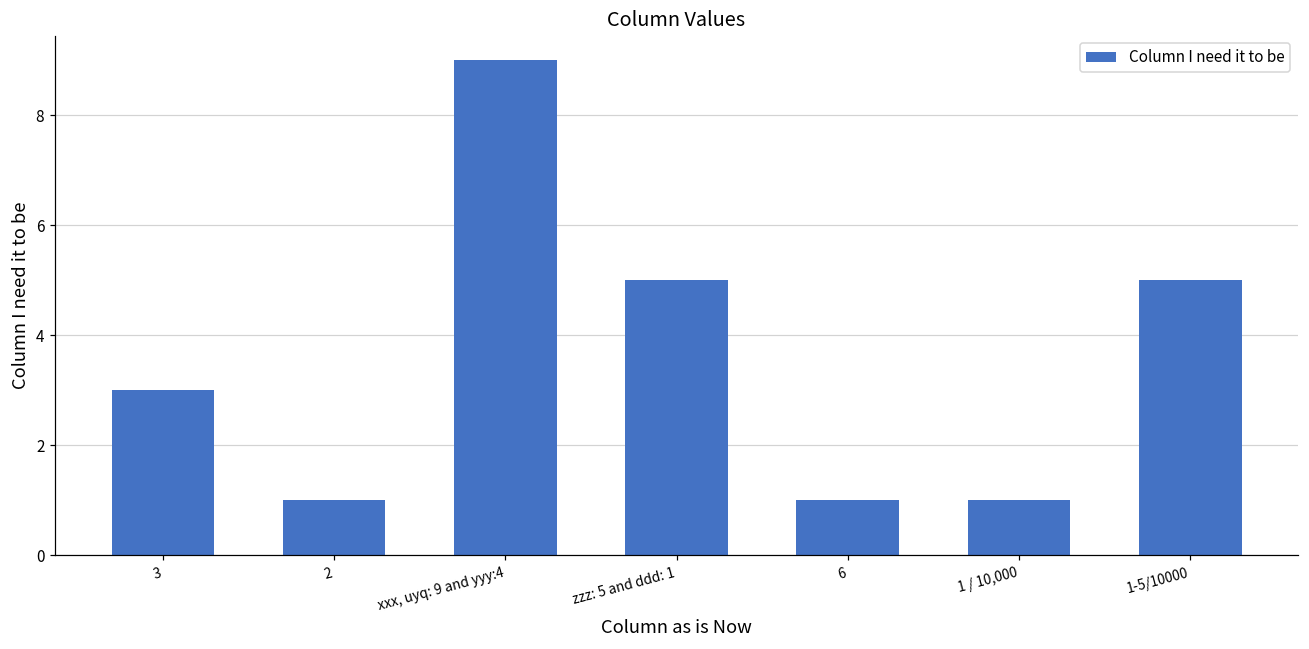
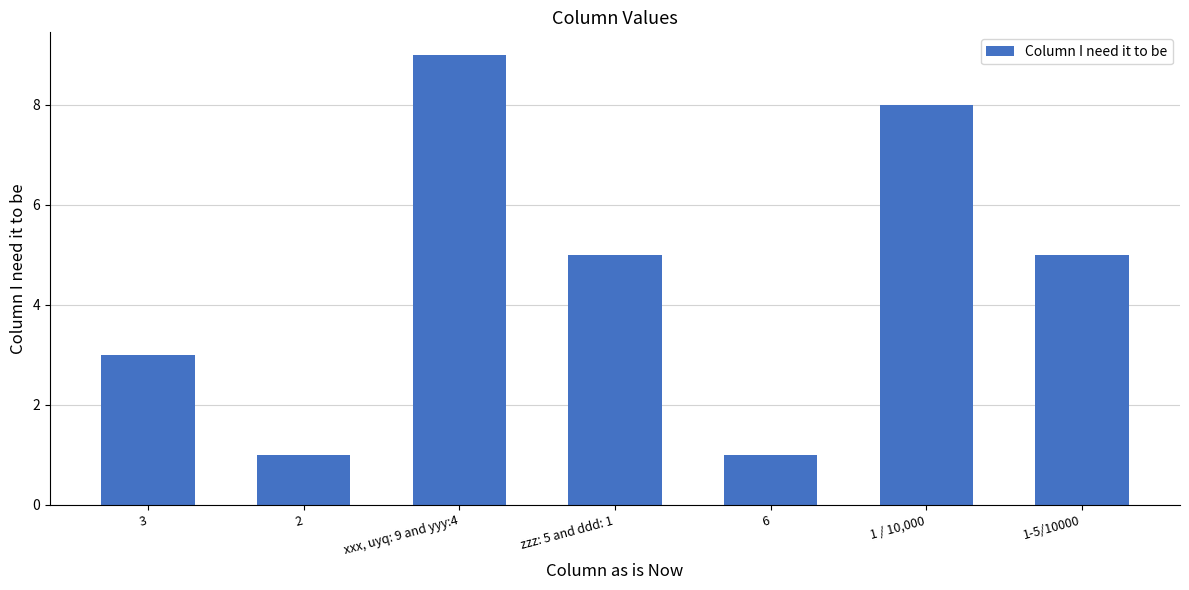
  {
    "3": 3,
    "2": 1,
    "xxx, uyq: 9 and yyy:4": 9,
    "zzz: 5 and ddd: 1": 5,
    "6": 1,
-   "1 / 10,000": 1,
+   "1 / 10,000": 8,
    "1-5/10000": 5
  }
